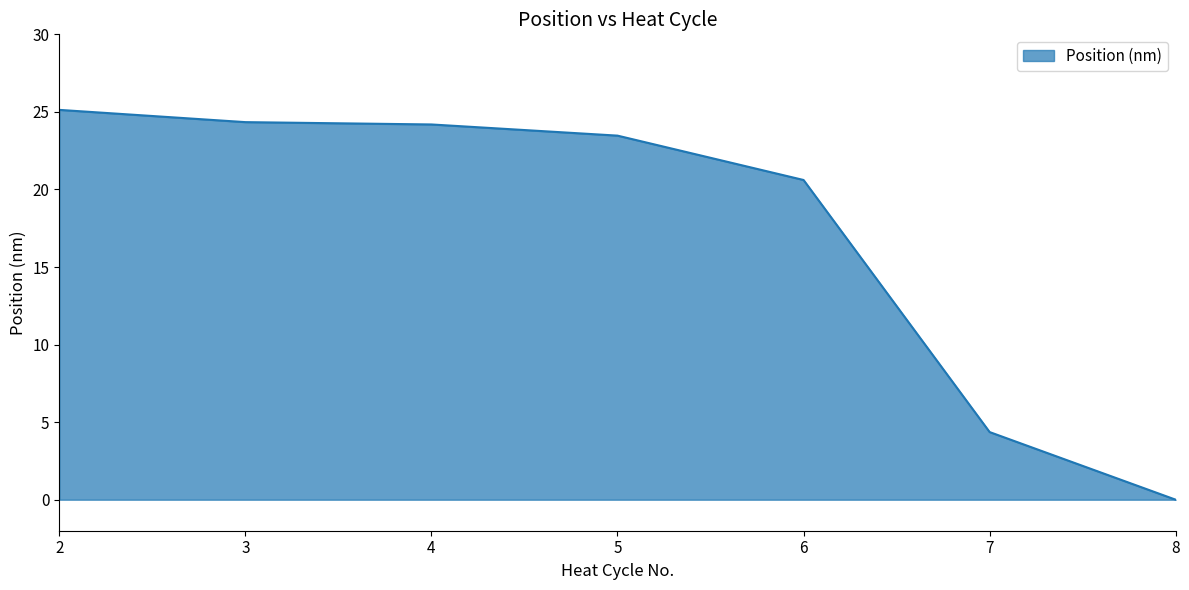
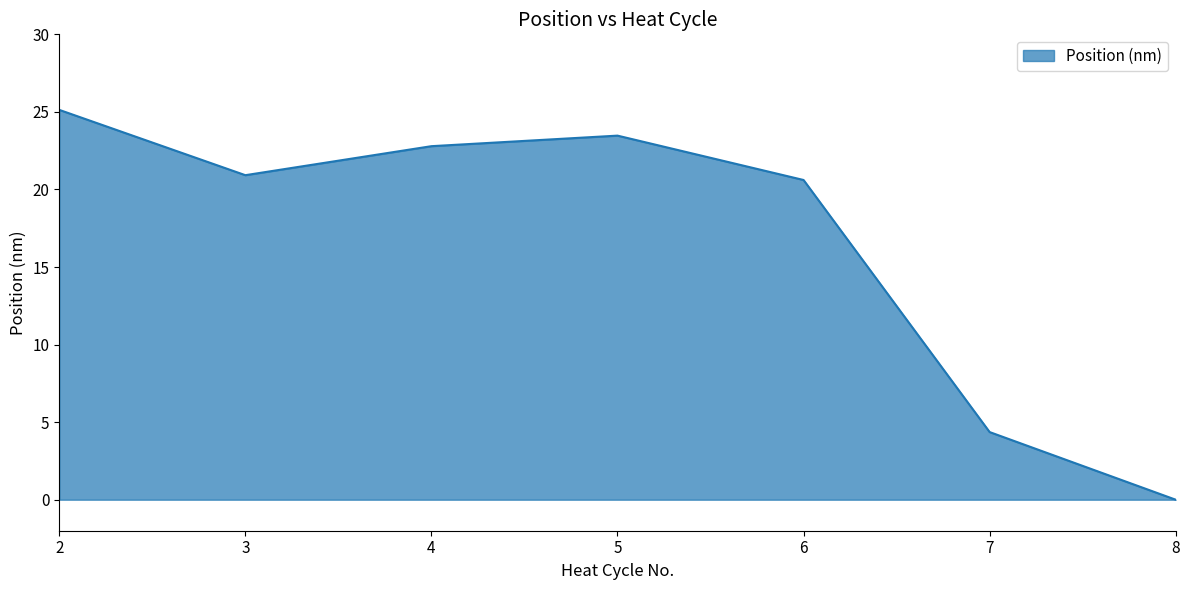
  {
    "2": 25.1,
-   "3": 24.3,
-   "4": 24.2,
+   "3": 20.9,
+   "4": 22.8,
    "5": 23.5,
    "6": 20.6,
    "7": 4.4,
    "8": 0.0
  }
